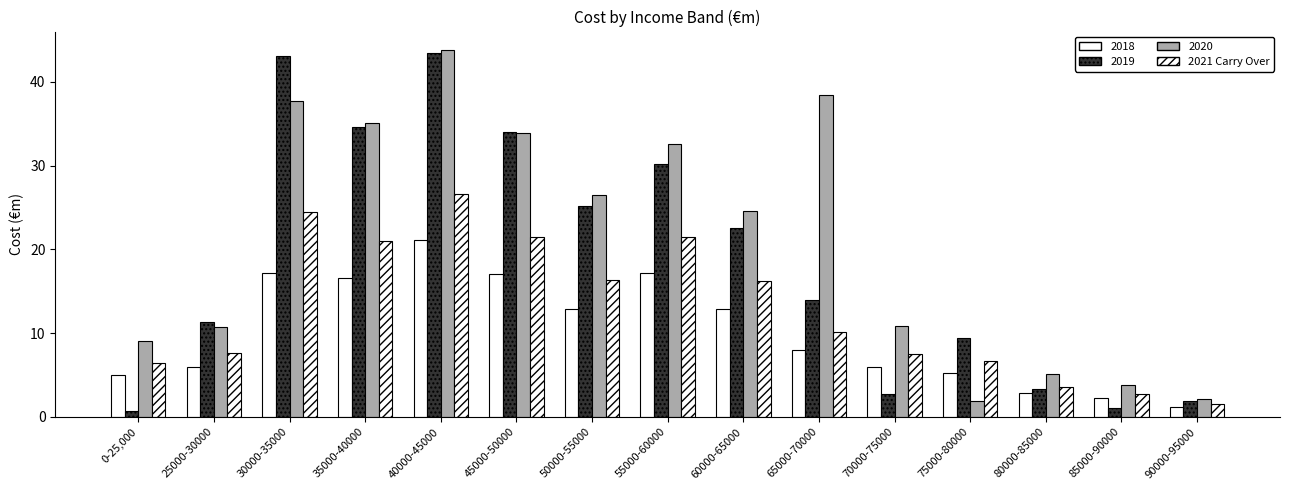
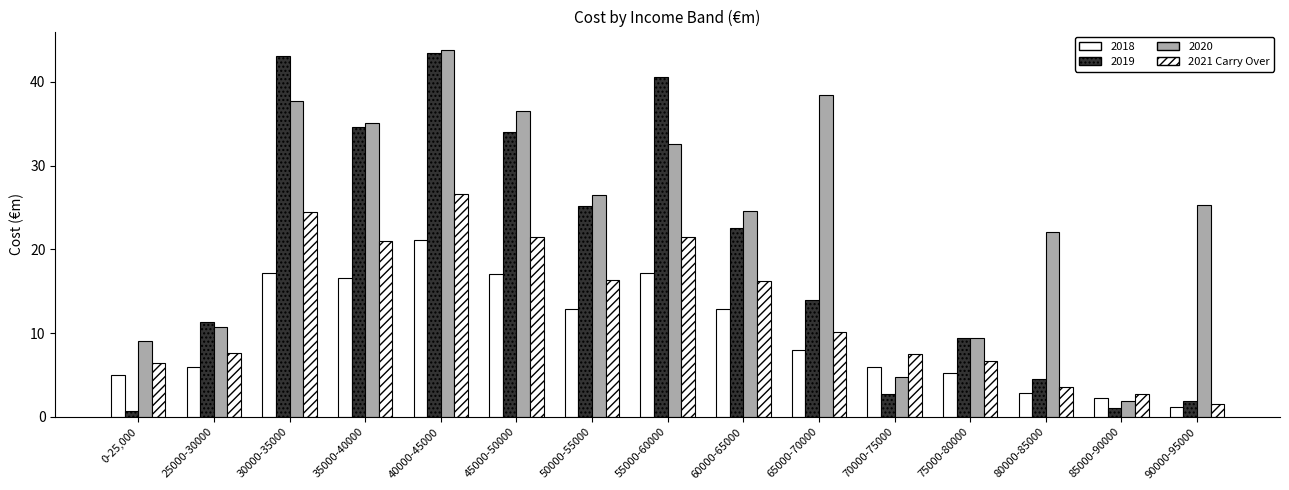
  {
    "2019": {
      "0-25,000": 1,
      "25000-30000": 11,
      "30000-35000": 43,
      "35000-40000": 35,
      "40000-45000": 43,
      "45000-50000": 34,
      "50000-55000": 25,
-     "55000-60000": 30,
+     "55000-60000": 41,
      "60000-65000": 23,
      "65000-70000": 14,
      "70000-75000": 3,
      "75000-80000": 9,
-     "80000-85000": 3,
+     "80000-85000": 5,
      "85000-90000": 1,
      "90000-95000": 2
    },
    "2020": {
      "0-25,000": 9,
      "25000-30000": 11,
      "30000-35000": 38,
      "35000-40000": 35,
      "40000-45000": 44,
-     "45000-50000": 34,
+     "45000-50000": 36,
      "50000-55000": 26,
      "55000-60000": 33,
      "60000-65000": 25,
      "65000-70000": 38,
-     "70000-75000": 11,
-     "75000-80000": 2,
-     "80000-85000": 5,
-     "85000-90000": 4,
-     "90000-95000": 2
+     "70000-75000": 5,
+     "75000-80000": 9,
+     "80000-85000": 22,
+     "85000-90000": 2,
+     "90000-95000": 25
    }
  }
